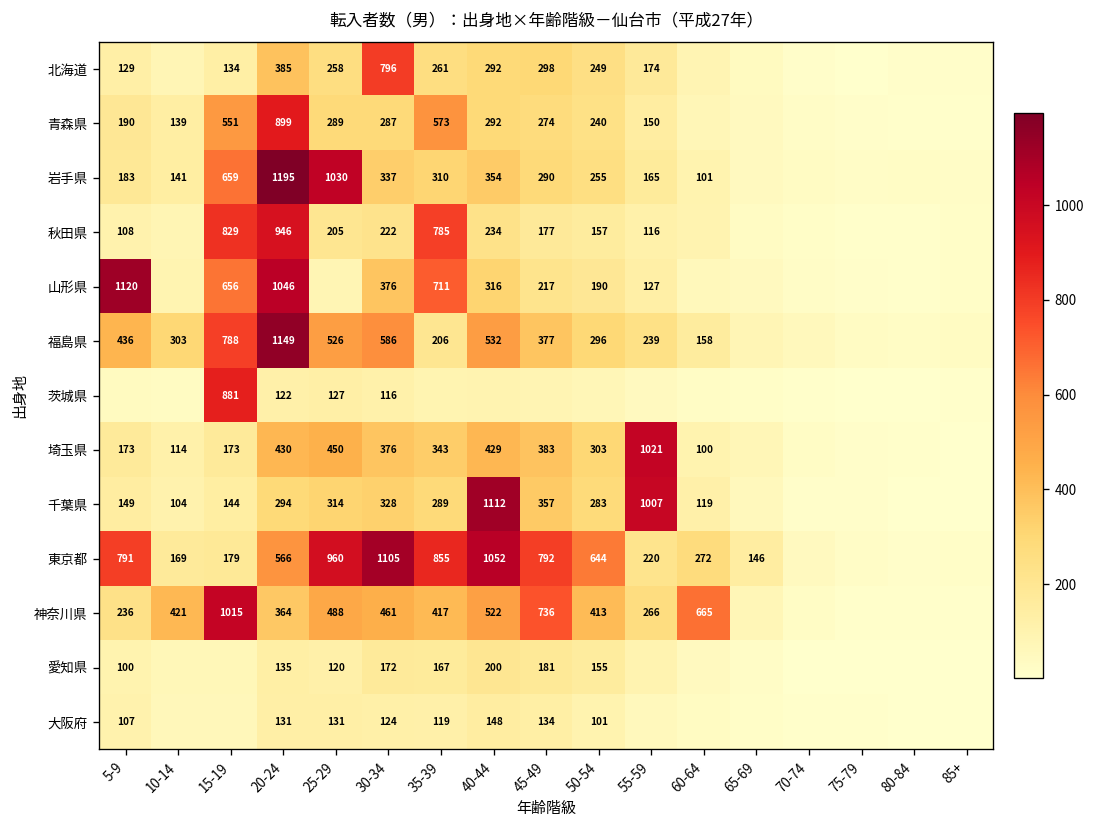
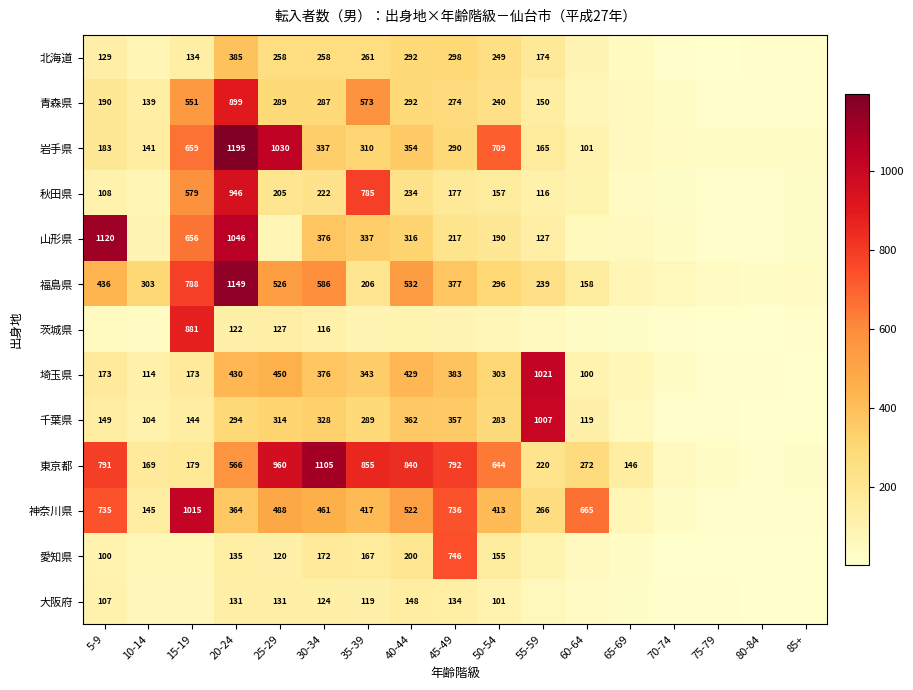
  {
    "北海道": {
      "5-9": 129,
      "15-19": 134,
      "20-24": 385,
      "25-29": 258,
-     "30-34": 796,
+     "30-34": 258,
      "35-39": 261,
      "40-44": 292,
      "45-49": 298,
      "50-54": 249,
      "55-59": 174
    },
    "青森県": {
      "5-9": 190,
      "10-14": 139,
      "15-19": 551,
      "20-24": 899,
      "25-29": 289,
      "30-34": 287,
      "35-39": 573,
      "40-44": 292,
      "45-49": 274,
      "50-54": 240,
      "55-59": 150
    },
    "岩手県": {
      "5-9": 183,
      "10-14": 141,
      "15-19": 659,
      "20-24": 1195,
      "25-29": 1030,
      "30-34": 337,
      "35-39": 310,
      "40-44": 354,
      "45-49": 290,
-     "50-54": 255,
+     "50-54": 709,
      "55-59": 165,
      "60-64": 101
    },
    "秋田県": {
      "5-9": 108,
-     "15-19": 829,
+     "15-19": 579,
      "20-24": 946,
      "25-29": 205,
      "30-34": 222,
      "35-39": 785,
      "40-44": 234,
      "45-49": 177,
      "50-54": 157,
      "55-59": 116
    },
    "山形県": {
      "5-9": 1120,
      "15-19": 656,
      "20-24": 1046,
      "30-34": 376,
-     "35-39": 711,
+     "35-39": 337,
      "40-44": 316,
      "45-49": 217,
      "50-54": 190,
      "55-59": 127
    },
    "福島県": {
      "5-9": 436,
      "10-14": 303,
      "15-19": 788,
      "20-24": 1149,
      "25-29": 526,
      "30-34": 586,
      "35-39": 206,
      "40-44": 532,
      "45-49": 377,
      "50-54": 296,
      "55-59": 239,
      "60-64": 158
    },
    "茨城県": {
      "15-19": 881,
      "20-24": 122,
      "25-29": 127,
      "30-34": 116
    },
    "埼玉県": {
      "5-9": 173,
      "10-14": 114,
      "15-19": 173,
      "20-24": 430,
      "25-29": 450,
      "30-34": 376,
      "35-39": 343,
      "40-44": 429,
      "45-49": 383,
      "50-54": 303,
      "55-59": 1021,
      "60-64": 100
    },
    "千葉県": {
      "5-9": 149,
      "10-14": 104,
      "15-19": 144,
      "20-24": 294,
      "25-29": 314,
      "30-34": 328,
      "35-39": 289,
-     "40-44": 1112,
+     "40-44": 362,
      "45-49": 357,
      "50-54": 283,
      "55-59": 1007,
      "60-64": 119
    },
    "東京都": {
      "5-9": 791,
      "10-14": 169,
      "15-19": 179,
      "20-24": 566,
      "25-29": 960,
      "30-34": 1105,
      "35-39": 855,
-     "40-44": 1052,
+     "40-44": 840,
      "45-49": 792,
      "50-54": 644,
      "55-59": 220,
      "60-64": 272,
      "65-69": 146
    },
    "神奈川県": {
-     "5-9": 236,
-     "10-14": 421,
+     "5-9": 735,
+     "10-14": 145,
      "15-19": 1015,
      "20-24": 364,
      "25-29": 488,
      "30-34": 461,
      "35-39": 417,
      "40-44": 522,
      "45-49": 736,
      "50-54": 413,
      "55-59": 266,
      "60-64": 665
    },
    "愛知県": {
      "5-9": 100,
      "20-24": 135,
      "25-29": 120,
      "30-34": 172,
      "35-39": 167,
      "40-44": 200,
-     "45-49": 181,
+     "45-49": 746,
      "50-54": 155
    },
    "大阪府": {
      "5-9": 107,
      "20-24": 131,
      "25-29": 131,
      "30-34": 124,
      "35-39": 119,
      "40-44": 148,
      "45-49": 134,
      "50-54": 101
    }
  }
